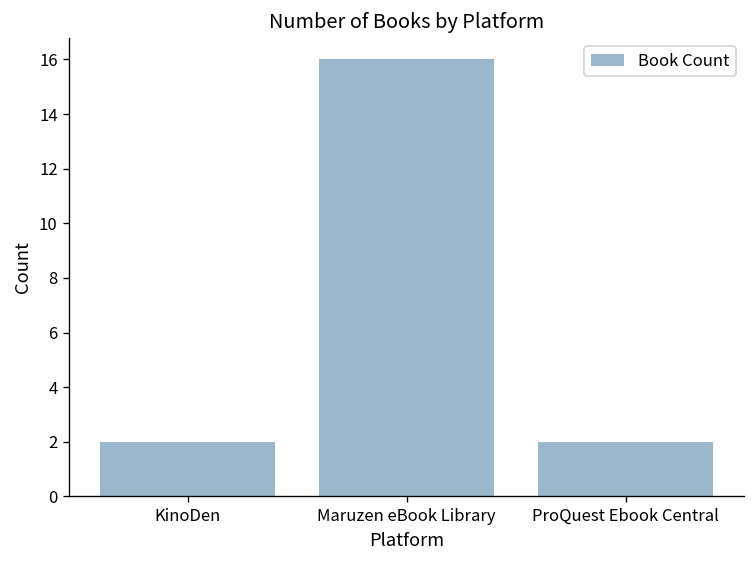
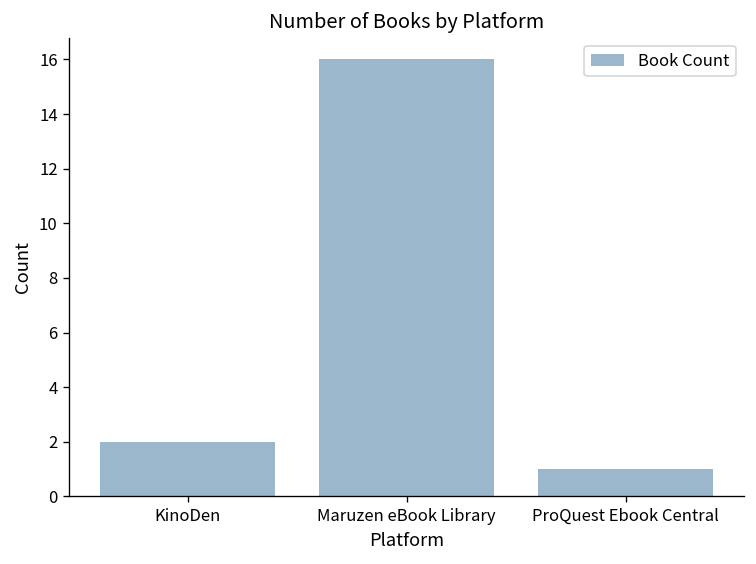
  {
    "KinoDen": 2,
    "Maruzen eBook Library": 16,
-   "ProQuest Ebook Central": 2
+   "ProQuest Ebook Central": 1
  }
